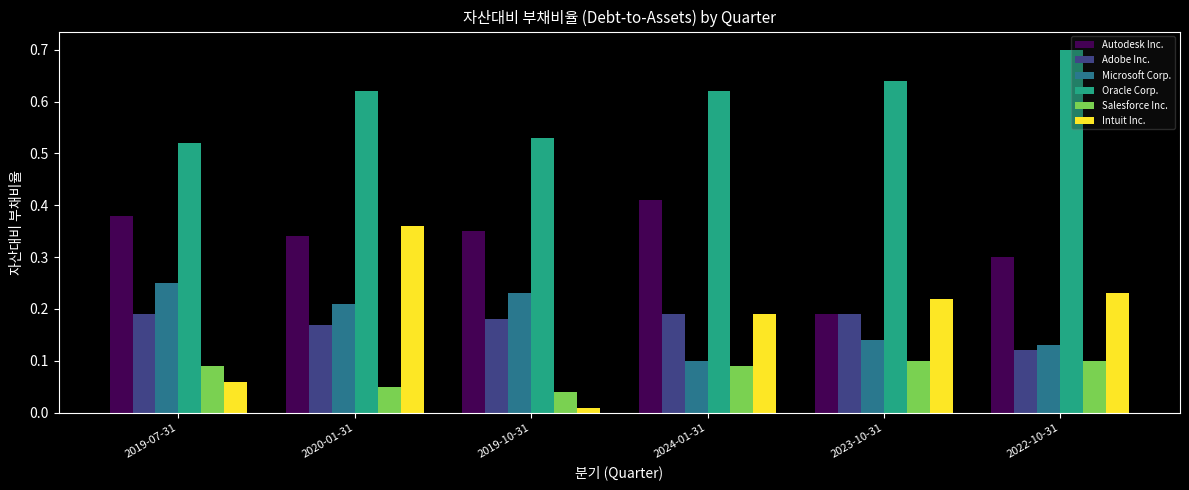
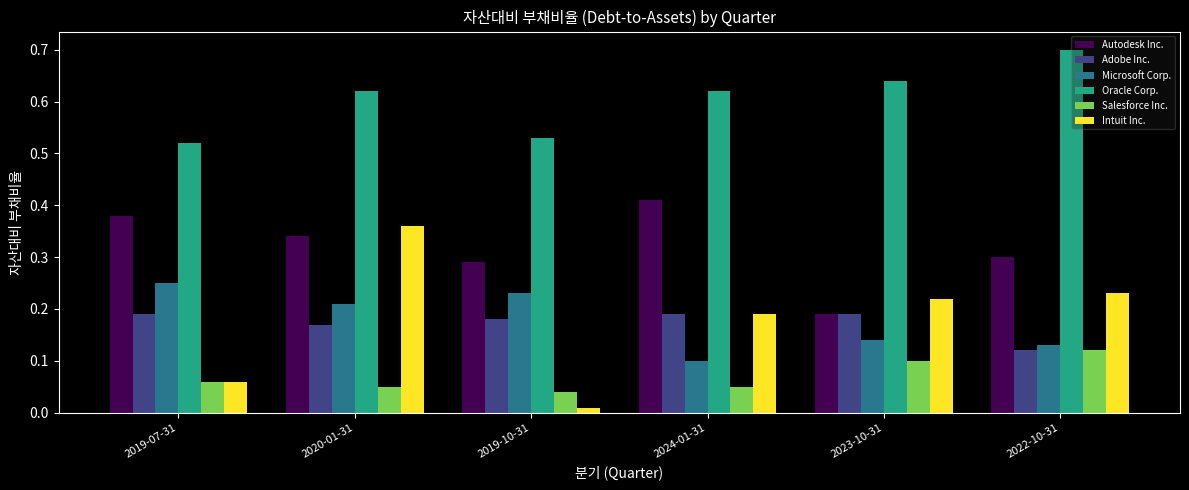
  {
    "Autodesk Inc.": {
      "2019-07-31": 0.38,
      "2020-01-31": 0.34,
-     "2019-10-31": 0.35,
+     "2019-10-31": 0.29,
      "2024-01-31": 0.41,
      "2023-10-31": 0.19,
      "2022-10-31": 0.30
    },
    "Salesforce Inc.": {
-     "2019-07-31": 0.09,
+     "2019-07-31": 0.06,
      "2020-01-31": 0.05,
      "2019-10-31": 0.04,
-     "2024-01-31": 0.09,
+     "2024-01-31": 0.05,
      "2023-10-31": 0.10,
-     "2022-10-31": 0.10
+     "2022-10-31": 0.12
    },
    "Intuit Inc.": {
      "2019-07-31": 0.06,
      "2020-01-31": 0.36,
      "2019-10-31": 0.01,
      "2024-01-31": 0.19,
      "2023-10-31": 0.22,
      "2022-10-31": 0.23
    }
  }
